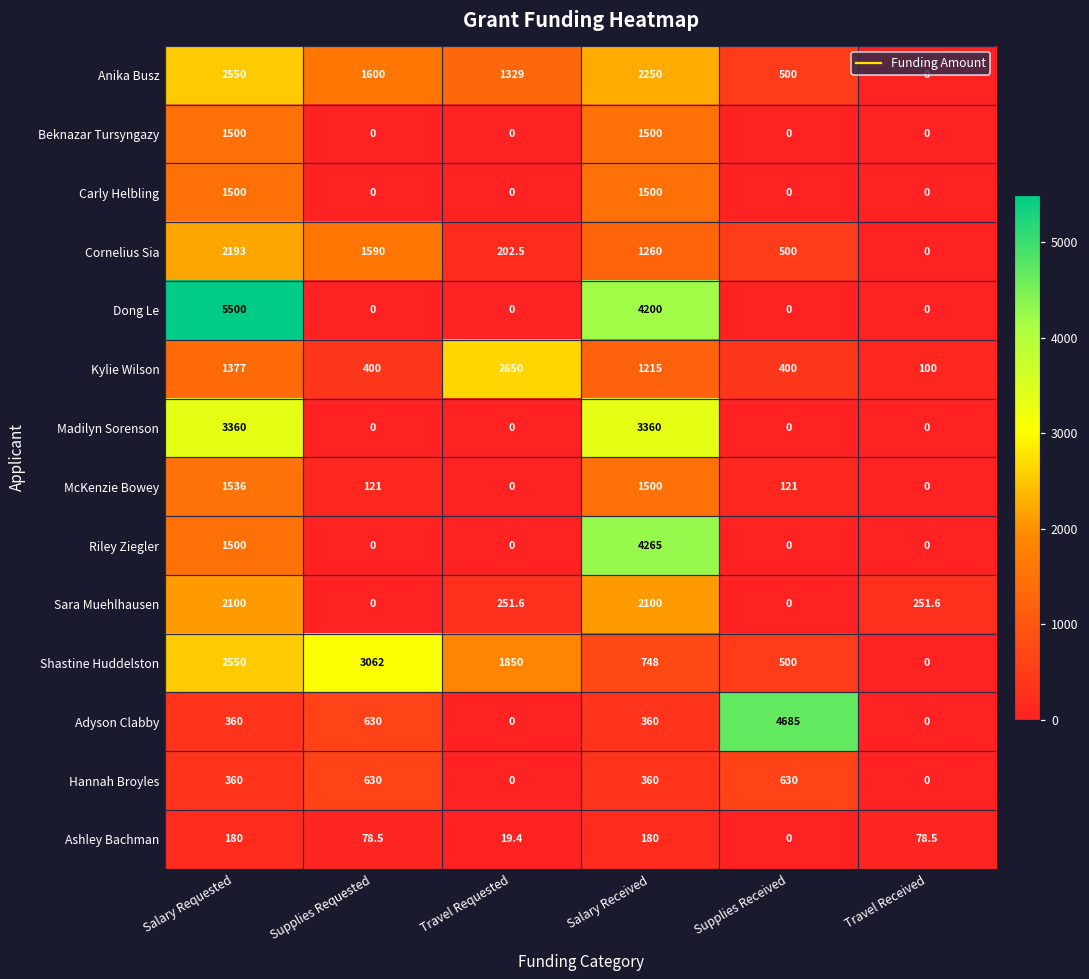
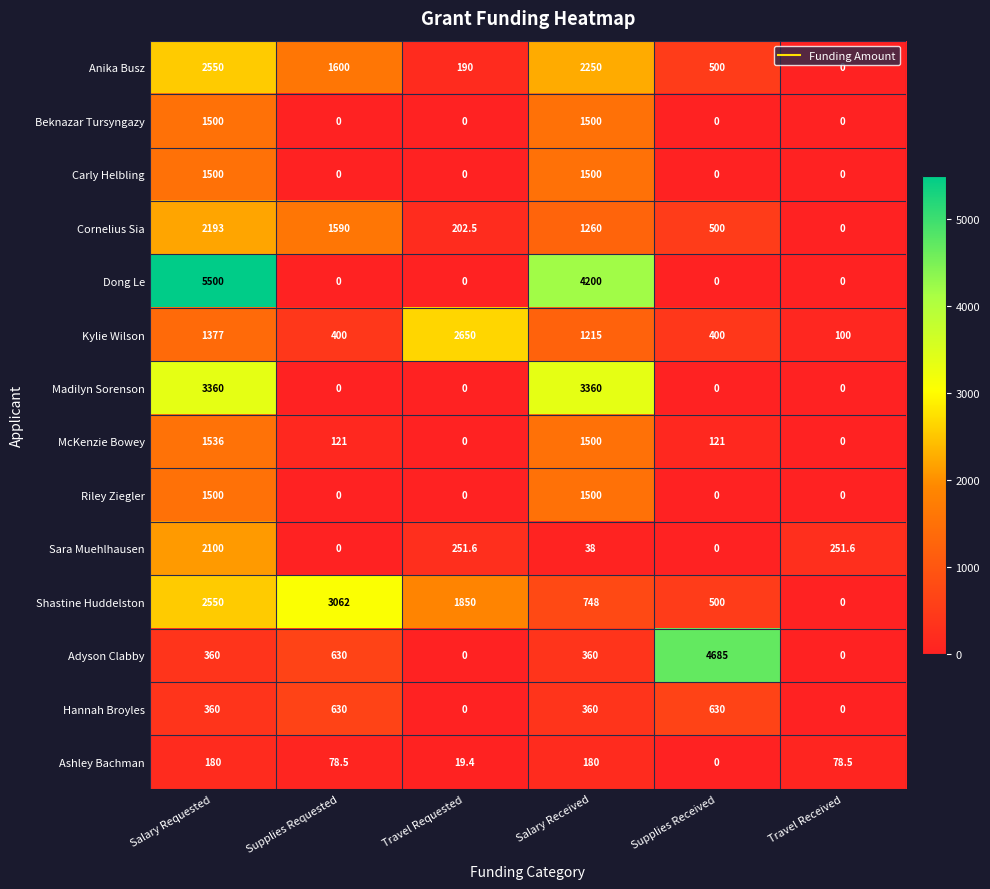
  {
    "Anika Busz": {
      "Salary Requested": 2550,
      "Supplies Requested": 1600,
-     "Travel Requested": 1329,
+     "Travel Requested": 190,
      "Salary Received": 2250,
      "Supplies Received": 500
    },
    "Beknazar Tursyngazy": {
      "Salary Requested": 1500,
      "Supplies Requested": 0,
      "Travel Requested": 0,
      "Salary Received": 1500,
      "Supplies Received": 0,
      "Travel Received": 0
    },
    "Carly Helbling": {
      "Salary Requested": 1500,
      "Supplies Requested": 0,
      "Travel Requested": 0,
      "Salary Received": 1500,
      "Supplies Received": 0,
      "Travel Received": 0
    },
    "Cornelius Sia": {
      "Salary Requested": 2193,
      "Supplies Requested": 1590,
      "Travel Requested": 202.5,
      "Salary Received": 1260,
      "Supplies Received": 500,
      "Travel Received": 0
    },
    "Dong Le": {
      "Salary Requested": 5500,
      "Supplies Requested": 0,
      "Travel Requested": 0,
      "Salary Received": 4200,
      "Supplies Received": 0,
      "Travel Received": 0
    },
    "Kylie Wilson": {
      "Salary Requested": 1377,
      "Supplies Requested": 400,
      "Travel Requested": 2650,
      "Salary Received": 1215,
      "Supplies Received": 400,
      "Travel Received": 100
    },
    "Madilyn Sorenson": {
      "Salary Requested": 3360,
      "Supplies Requested": 0,
      "Travel Requested": 0,
      "Salary Received": 3360,
      "Supplies Received": 0,
      "Travel Received": 0
    },
    "McKenzie Bowey": {
      "Salary Requested": 1536,
      "Supplies Requested": 121,
      "Travel Requested": 0,
      "Salary Received": 1500,
      "Supplies Received": 121,
      "Travel Received": 0
    },
    "Riley Ziegler": {
      "Salary Requested": 1500,
      "Supplies Requested": 0,
      "Travel Requested": 0,
-     "Salary Received": 4265,
+     "Salary Received": 1500,
      "Supplies Received": 0,
      "Travel Received": 0
    },
    "Sara Muehlhausen": {
      "Salary Requested": 2100,
      "Supplies Requested": 0,
      "Travel Requested": 251.6,
-     "Salary Received": 2100,
+     "Salary Received": 38,
      "Supplies Received": 0,
      "Travel Received": 251.6
    },
    "Shastine Huddelston": {
      "Salary Requested": 2550,
      "Supplies Requested": 3062,
      "Travel Requested": 1850,
      "Salary Received": 748,
      "Supplies Received": 500,
      "Travel Received": 0
    },
    "Adyson Clabby": {
      "Salary Requested": 360,
      "Supplies Requested": 630,
      "Travel Requested": 0,
      "Salary Received": 360,
      "Supplies Received": 4685,
      "Travel Received": 0
    },
    "Hannah Broyles": {
      "Salary Requested": 360,
      "Supplies Requested": 630,
      "Travel Requested": 0,
      "Salary Received": 360,
      "Supplies Received": 630,
      "Travel Received": 0
    },
    "Ashley Bachman": {
      "Salary Requested": 180,
      "Supplies Requested": 78.5,
      "Travel Requested": 19.4,
      "Salary Received": 180,
      "Supplies Received": 0,
      "Travel Received": 78.5
    }
  }
